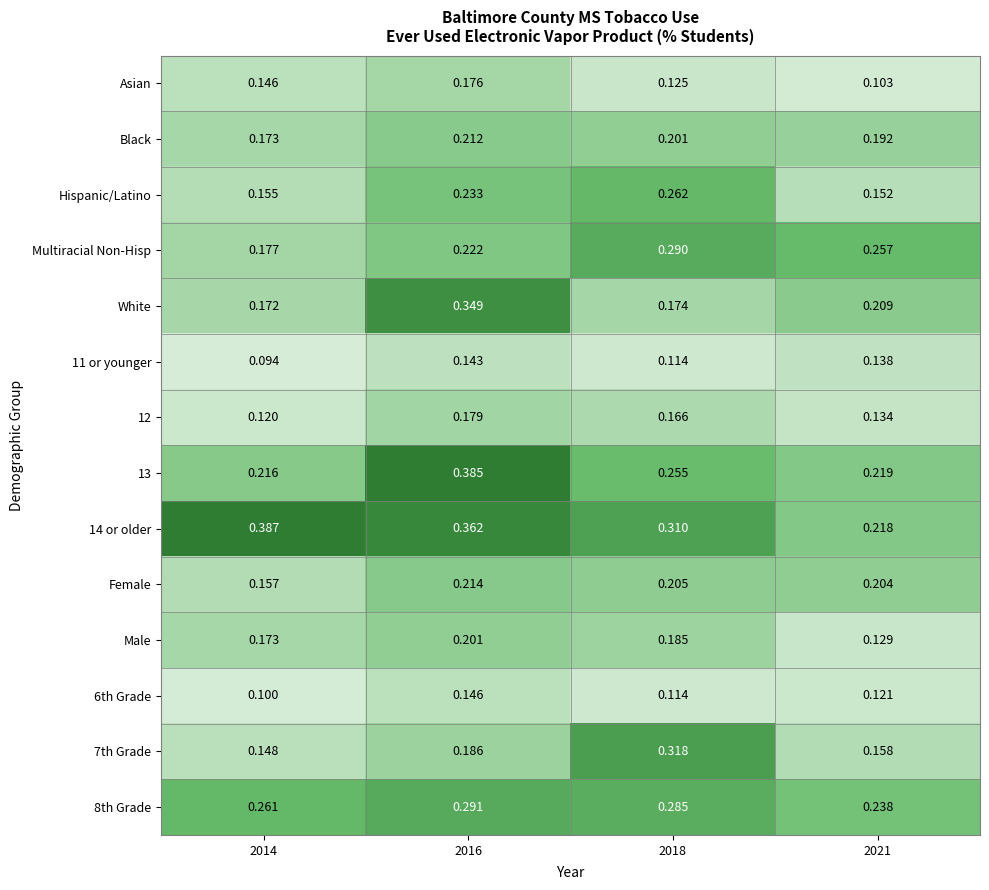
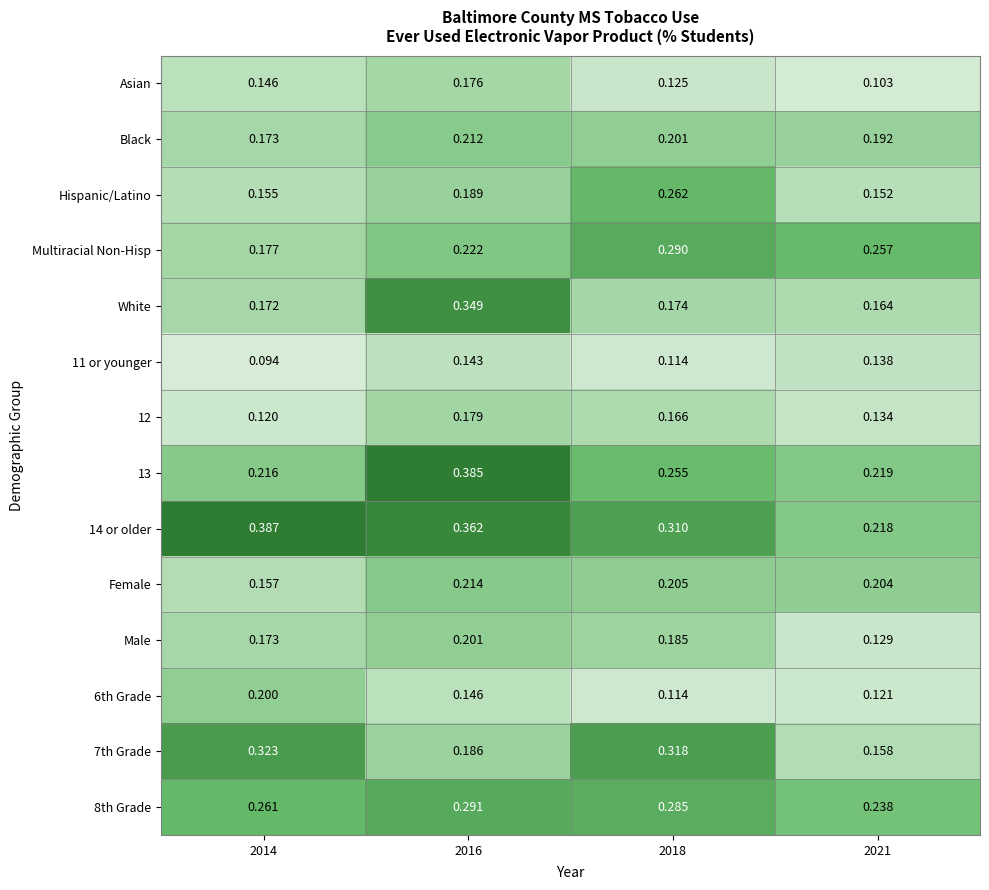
  {
    "Asian": {
      "2014": 0.146,
      "2016": 0.176,
      "2018": 0.125,
      "2021": 0.103
    },
    "Black": {
      "2014": 0.173,
      "2016": 0.212,
      "2018": 0.201,
      "2021": 0.192
    },
    "Hispanic/Latino": {
      "2014": 0.155,
-     "2016": 0.233,
+     "2016": 0.189,
      "2018": 0.262,
      "2021": 0.152
    },
    "Multiracial Non-Hisp": {
      "2014": 0.177,
      "2016": 0.222,
      "2018": 0.290,
      "2021": 0.257
    },
    "White": {
      "2014": 0.172,
      "2016": 0.349,
      "2018": 0.174,
-     "2021": 0.209
+     "2021": 0.164
    },
    "11 or younger": {
      "2014": 0.094,
      "2016": 0.143,
      "2018": 0.114,
      "2021": 0.138
    },
    "12": {
      "2014": 0.120,
      "2016": 0.179,
      "2018": 0.166,
      "2021": 0.134
    },
    "13": {
      "2014": 0.216,
      "2016": 0.385,
      "2018": 0.255,
      "2021": 0.219
    },
    "14 or older": {
      "2014": 0.387,
      "2016": 0.362,
      "2018": 0.310,
      "2021": 0.218
    },
    "Female": {
      "2014": 0.157,
      "2016": 0.214,
      "2018": 0.205,
      "2021": 0.204
    },
    "Male": {
      "2014": 0.173,
      "2016": 0.201,
      "2018": 0.185,
      "2021": 0.129
    },
    "6th Grade": {
-     "2014": 0.100,
+     "2014": 0.200,
      "2016": 0.146,
      "2018": 0.114,
      "2021": 0.121
    },
    "7th Grade": {
-     "2014": 0.148,
+     "2014": 0.323,
      "2016": 0.186,
      "2018": 0.318,
      "2021": 0.158
    },
    "8th Grade": {
      "2014": 0.261,
      "2016": 0.291,
      "2018": 0.285,
      "2021": 0.238
    }
  }
